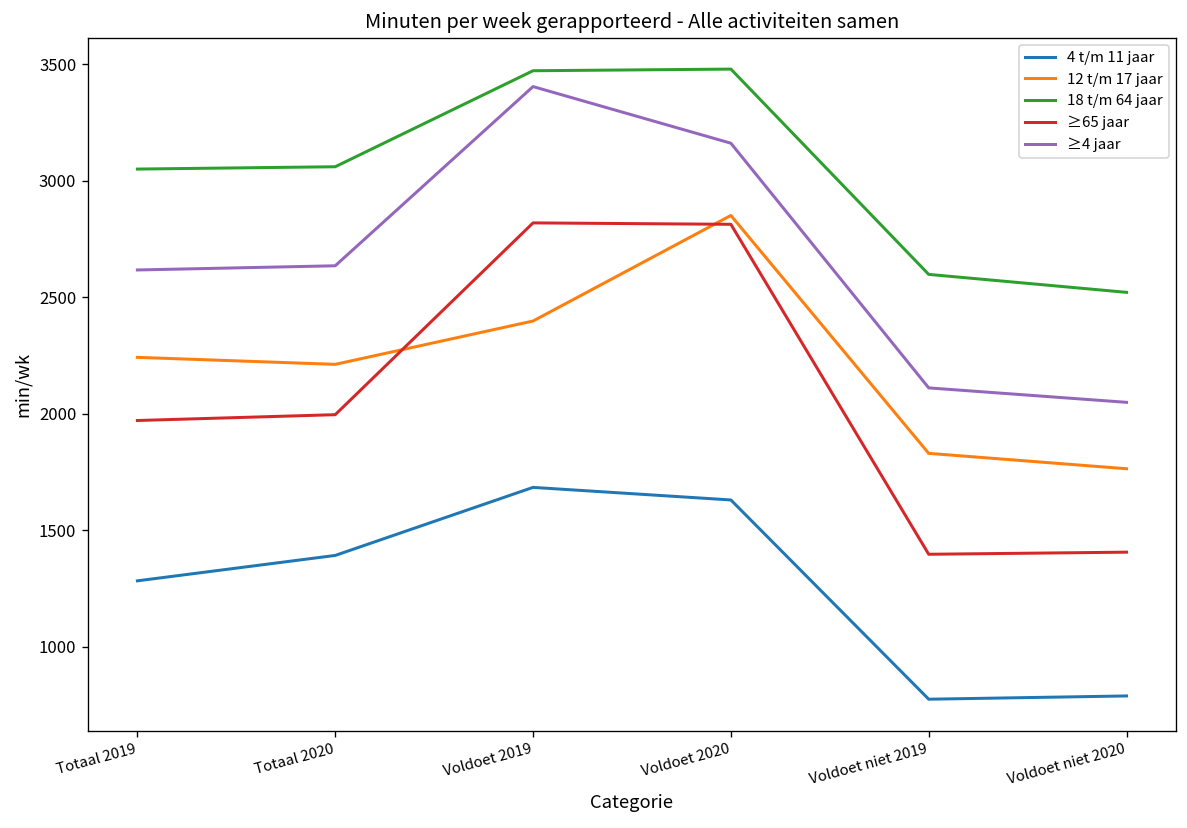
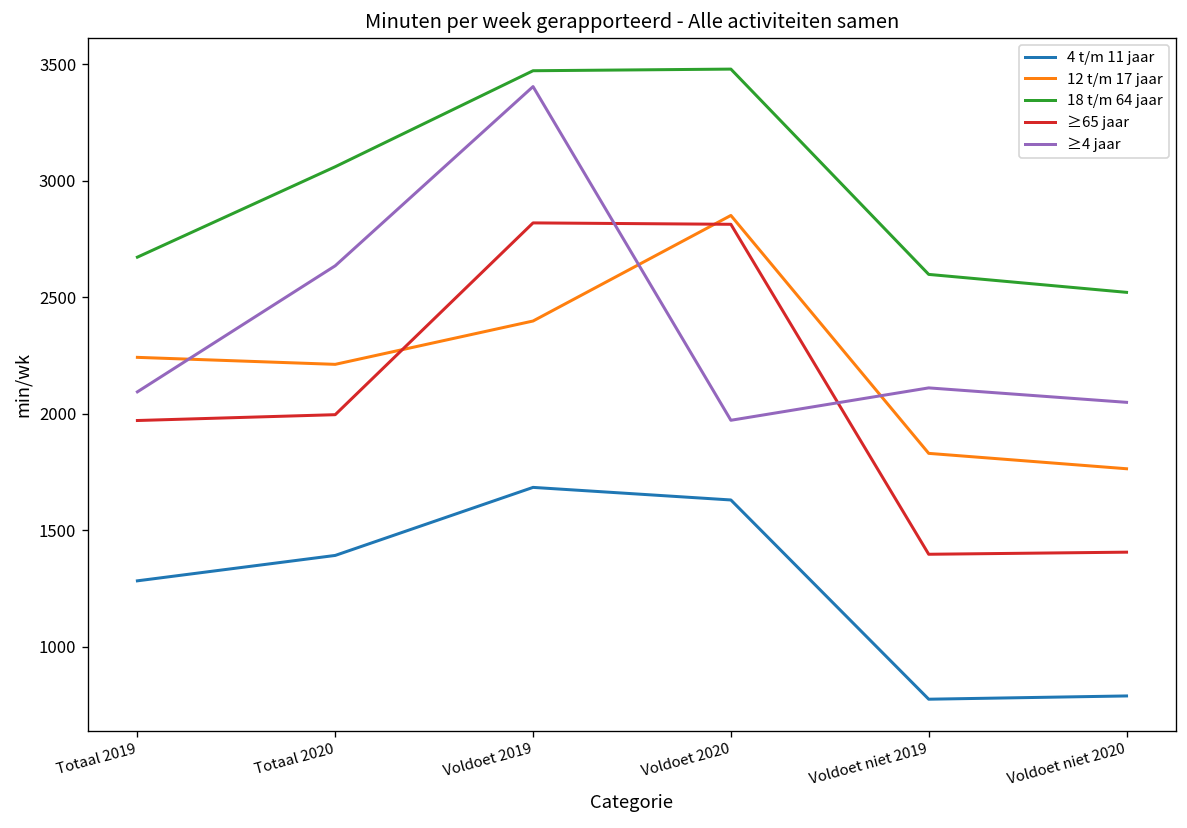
  {
    "4 t/m 11 jaar": {
      "Totaal 2019": 1280,
      "Totaal 2020": 1390,
      "Voldoet 2019": 1680,
      "Voldoet 2020": 1630,
      "Voldoet niet 2019": 780,
      "Voldoet niet 2020": 790
    },
    "12 t/m 17 jaar": {
      "Totaal 2019": 2240,
      "Totaal 2020": 2210,
      "Voldoet 2019": 2400,
      "Voldoet 2020": 2850,
      "Voldoet niet 2019": 1830,
      "Voldoet niet 2020": 1760
    },
    "18 t/m 64 jaar": {
-     "Totaal 2019": 3050,
+     "Totaal 2019": 2670,
      "Totaal 2020": 3060,
      "Voldoet 2019": 3470,
      "Voldoet 2020": 3480,
      "Voldoet niet 2019": 2600,
      "Voldoet niet 2020": 2520
    },
    "≥65 jaar": {
      "Totaal 2019": 1970,
      "Totaal 2020": 2000,
      "Voldoet 2019": 2820,
      "Voldoet 2020": 2810,
      "Voldoet niet 2019": 1400,
      "Voldoet niet 2020": 1410
    },
    "≥4 jaar": {
-     "Totaal 2019": 2620,
+     "Totaal 2019": 2090,
      "Totaal 2020": 2640,
      "Voldoet 2019": 3400,
-     "Voldoet 2020": 3160,
+     "Voldoet 2020": 1970,
      "Voldoet niet 2019": 2110,
      "Voldoet niet 2020": 2050
    }
  }
